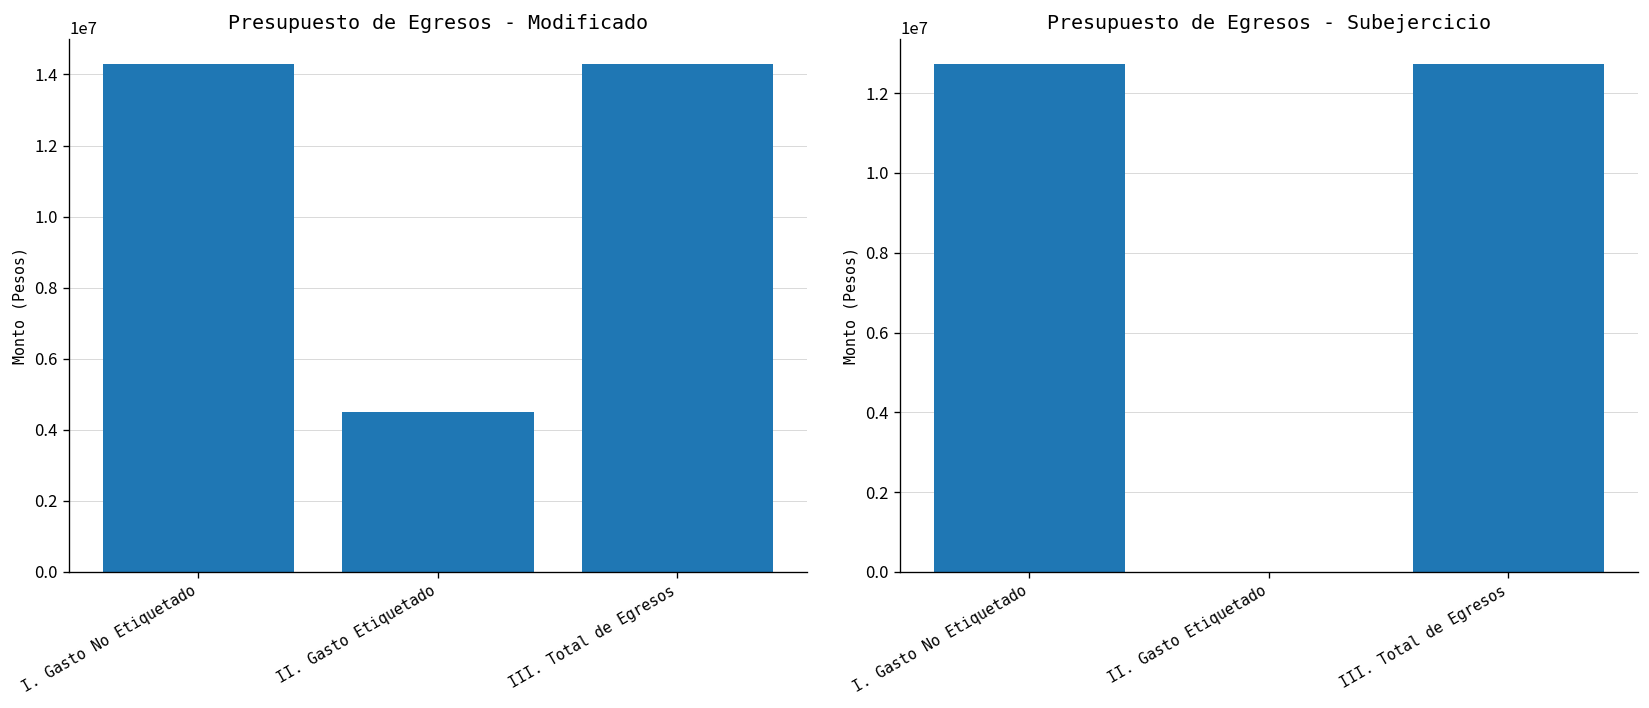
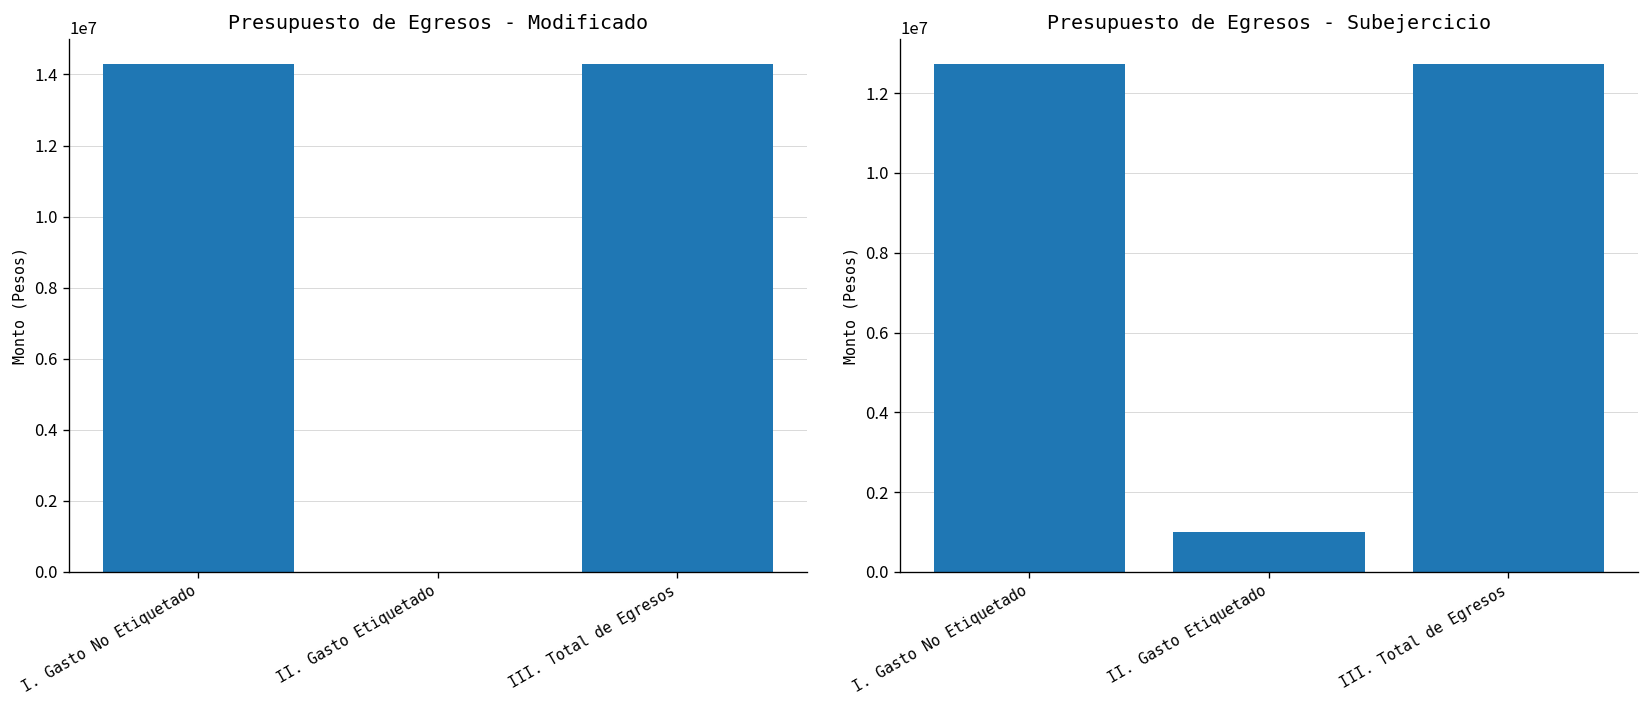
  {
    "Presupuesto de Egresos - Modificado": {
      "I. Gasto No Etiquetado": 14300000,
-     "II. Gasto Etiquetado": 4500000,
+     "II. Gasto Etiquetado": 0,
      "III. Total de Egresos": 14300000
    },
    "Presupuesto de Egresos - Subejercicio": {
      "I. Gasto No Etiquetado": 12700000,
-     "II. Gasto Etiquetado": 0,
+     "II. Gasto Etiquetado": 1000000,
      "III. Total de Egresos": 12700000
    }
  }
